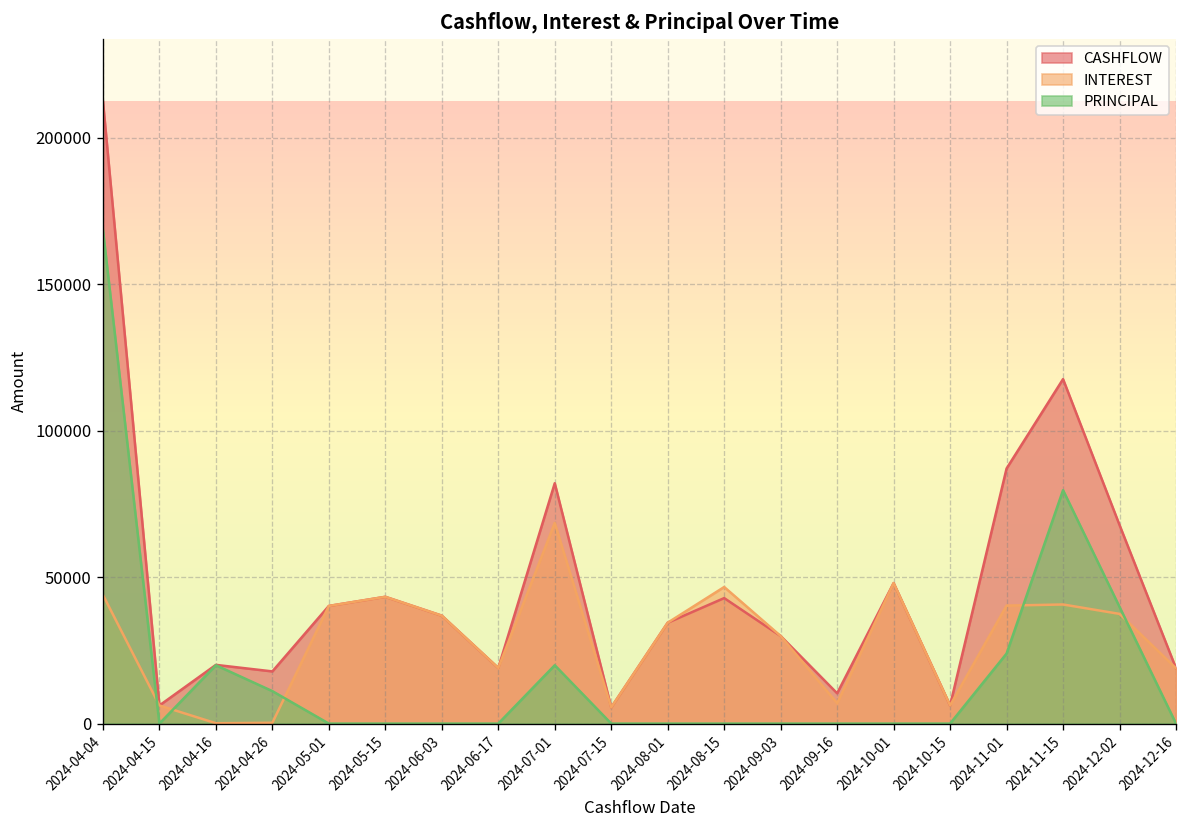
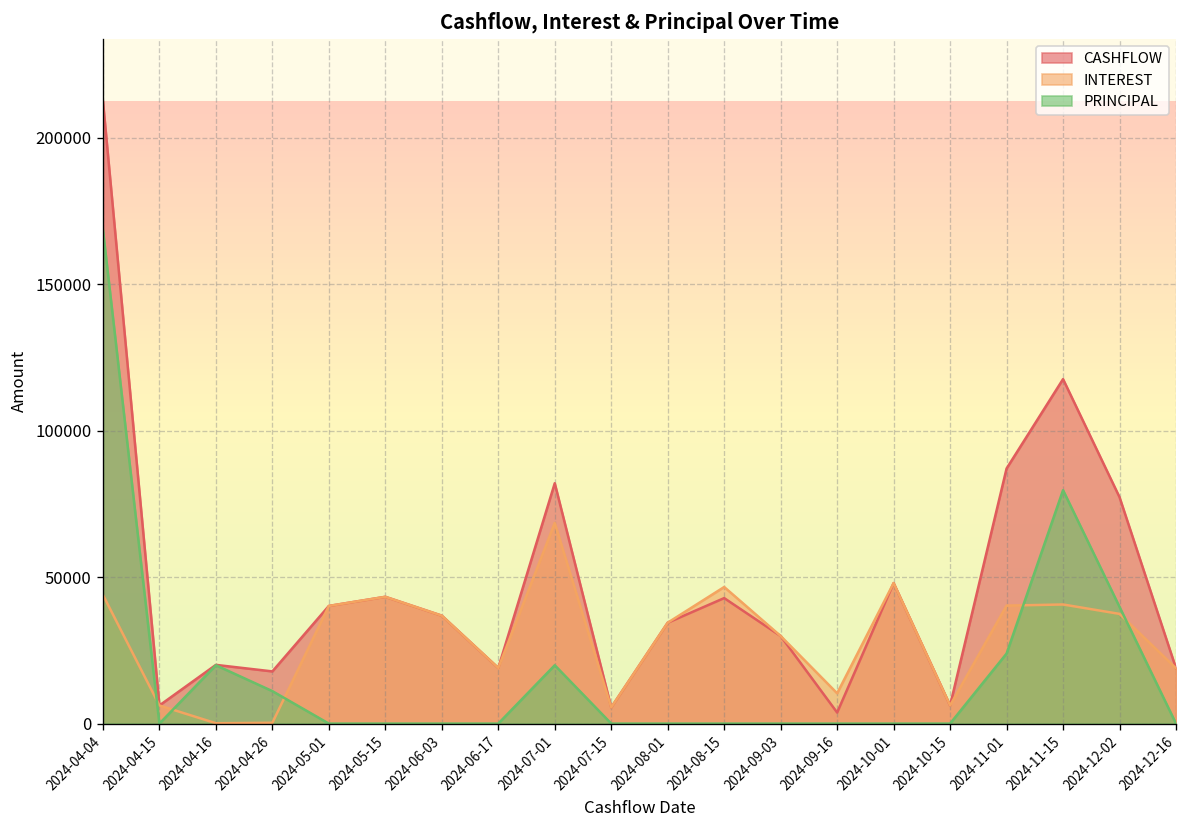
  {
    "CASHFLOW": {
      "2024-04-04": 213000,
      "2024-04-26": 18000,
      "2024-07-01": 82000,
      "2024-08-15": 43000,
-     "2024-09-16": 10000,
+     "2024-09-16": 4000,
      "2024-11-01": 87000,
      "2024-11-15": 118000,
-     "2024-12-02": 68000
+     "2024-12-02": 77000
    },
    "INTEREST": {
      "2024-04-04": 44000,
      "2024-04-16": 0,
      "2024-04-26": 0,
      "2024-07-01": 68000,
      "2024-08-15": 47000,
-     "2024-09-16": 7000,
+     "2024-09-16": 10000,
      "2024-11-01": 40000,
      "2024-11-15": 41000,
      "2024-12-02": 37000
    },
    "PRINCIPAL": {
      "2024-04-04": 169000,
      "2024-04-15": 0,
      "2024-04-26": 11000,
      "2024-05-01": 0,
      "2024-05-15": 0,
      "2024-06-03": 0,
      "2024-06-17": 0,
      "2024-07-01": 20000,
      "2024-07-15": 0,
      "2024-08-01": 0,
      "2024-08-15": 0,
      "2024-09-03": 0,
      "2024-09-16": 0,
      "2024-10-01": 0,
      "2024-10-15": 0,
      "2024-11-01": 24000,
      "2024-11-15": 80000,
      "2024-12-02": 40000,
      "2024-12-16": 0
    }
  }
